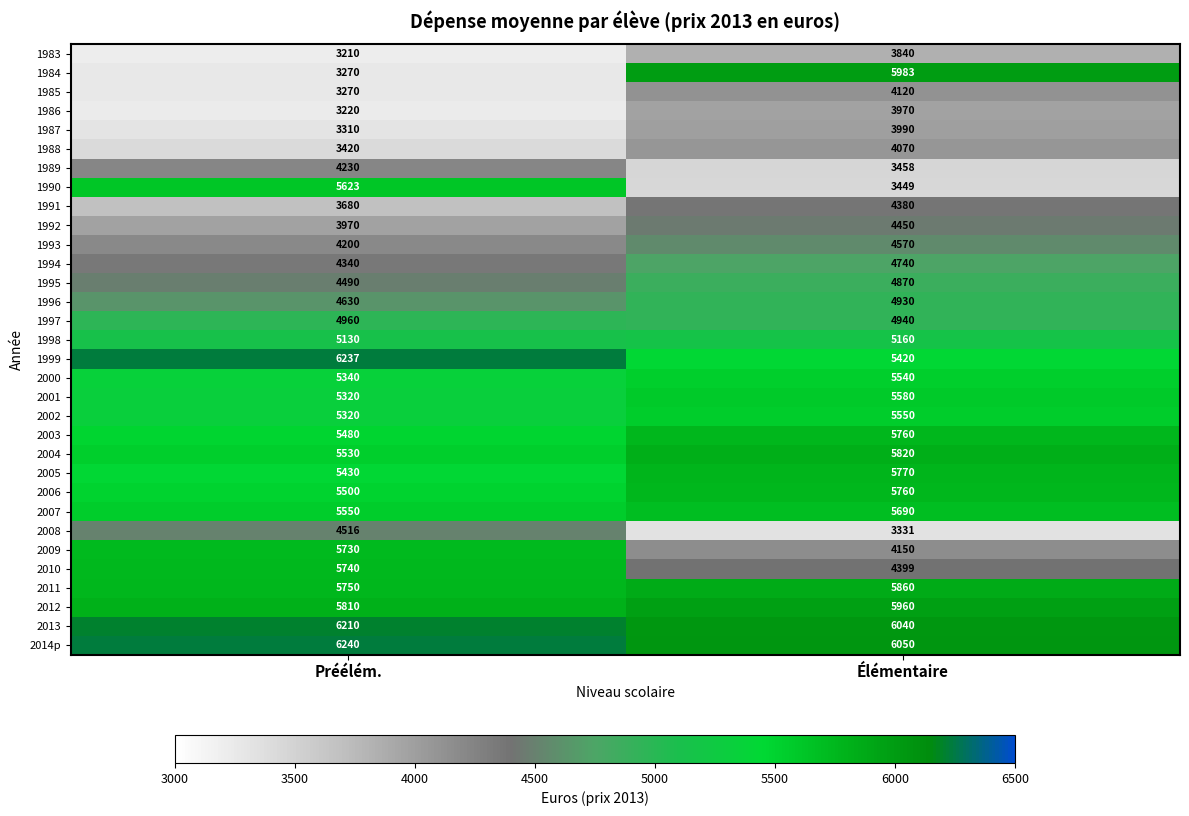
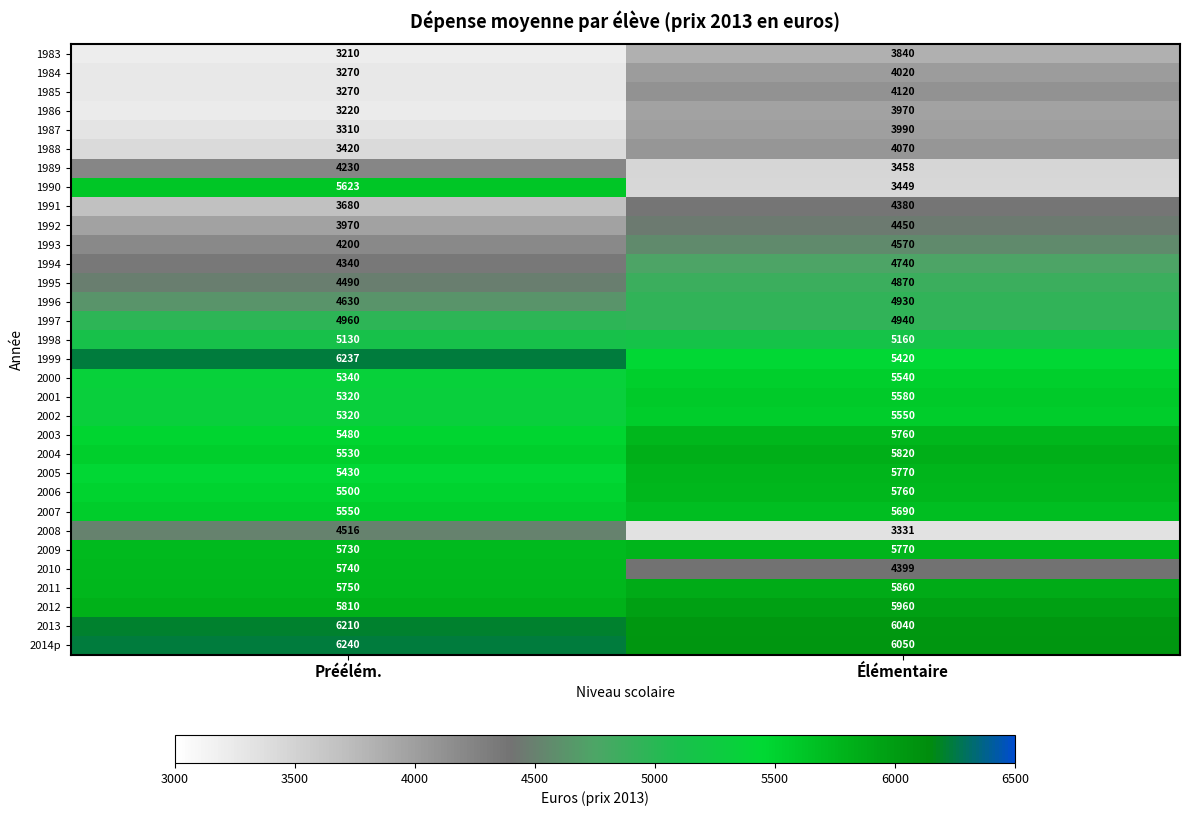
  {
    "1983": {
      "Préélém.": 3210,
      "Élémentaire": 3840
    },
    "1984": {
      "Préélém.": 3270,
-     "Élémentaire": 5983
+     "Élémentaire": 4020
    },
    "1985": {
      "Préélém.": 3270,
      "Élémentaire": 4120
    },
    "1986": {
      "Préélém.": 3220,
      "Élémentaire": 3970
    },
    "1987": {
      "Préélém.": 3310,
      "Élémentaire": 3990
    },
    "1988": {
      "Préélém.": 3420,
      "Élémentaire": 4070
    },
    "1989": {
      "Préélém.": 4230,
      "Élémentaire": 3458
    },
    "1990": {
      "Préélém.": 5623,
      "Élémentaire": 3449
    },
    "1991": {
      "Préélém.": 3680,
      "Élémentaire": 4380
    },
    "1992": {
      "Préélém.": 3970,
      "Élémentaire": 4450
    },
    "1993": {
      "Préélém.": 4200,
      "Élémentaire": 4570
    },
    "1994": {
      "Préélém.": 4340,
      "Élémentaire": 4740
    },
    "1995": {
      "Préélém.": 4490,
      "Élémentaire": 4870
    },
    "1996": {
      "Préélém.": 4630,
      "Élémentaire": 4930
    },
    "1997": {
      "Préélém.": 4960,
      "Élémentaire": 4940
    },
    "1998": {
      "Préélém.": 5130,
      "Élémentaire": 5160
    },
    "1999": {
      "Préélém.": 6237,
      "Élémentaire": 5420
    },
    "2000": {
      "Préélém.": 5340,
      "Élémentaire": 5540
    },
    "2001": {
      "Préélém.": 5320,
      "Élémentaire": 5580
    },
    "2002": {
      "Préélém.": 5320,
      "Élémentaire": 5550
    },
    "2003": {
      "Préélém.": 5480,
      "Élémentaire": 5760
    },
    "2004": {
      "Préélém.": 5530,
      "Élémentaire": 5820
    },
    "2005": {
      "Préélém.": 5430,
      "Élémentaire": 5770
    },
    "2006": {
      "Préélém.": 5500,
      "Élémentaire": 5760
    },
    "2007": {
      "Préélém.": 5550,
      "Élémentaire": 5690
    },
    "2008": {
      "Préélém.": 4516,
      "Élémentaire": 3331
    },
    "2009": {
      "Préélém.": 5730,
-     "Élémentaire": 4150
+     "Élémentaire": 5770
    },
    "2010": {
      "Préélém.": 5740,
      "Élémentaire": 4399
    },
    "2011": {
      "Préélém.": 5750,
      "Élémentaire": 5860
    },
    "2012": {
      "Préélém.": 5810,
      "Élémentaire": 5960
    },
    "2013": {
      "Préélém.": 6210,
      "Élémentaire": 6040
    },
    "2014p": {
      "Préélém.": 6240,
      "Élémentaire": 6050
    }
  }
